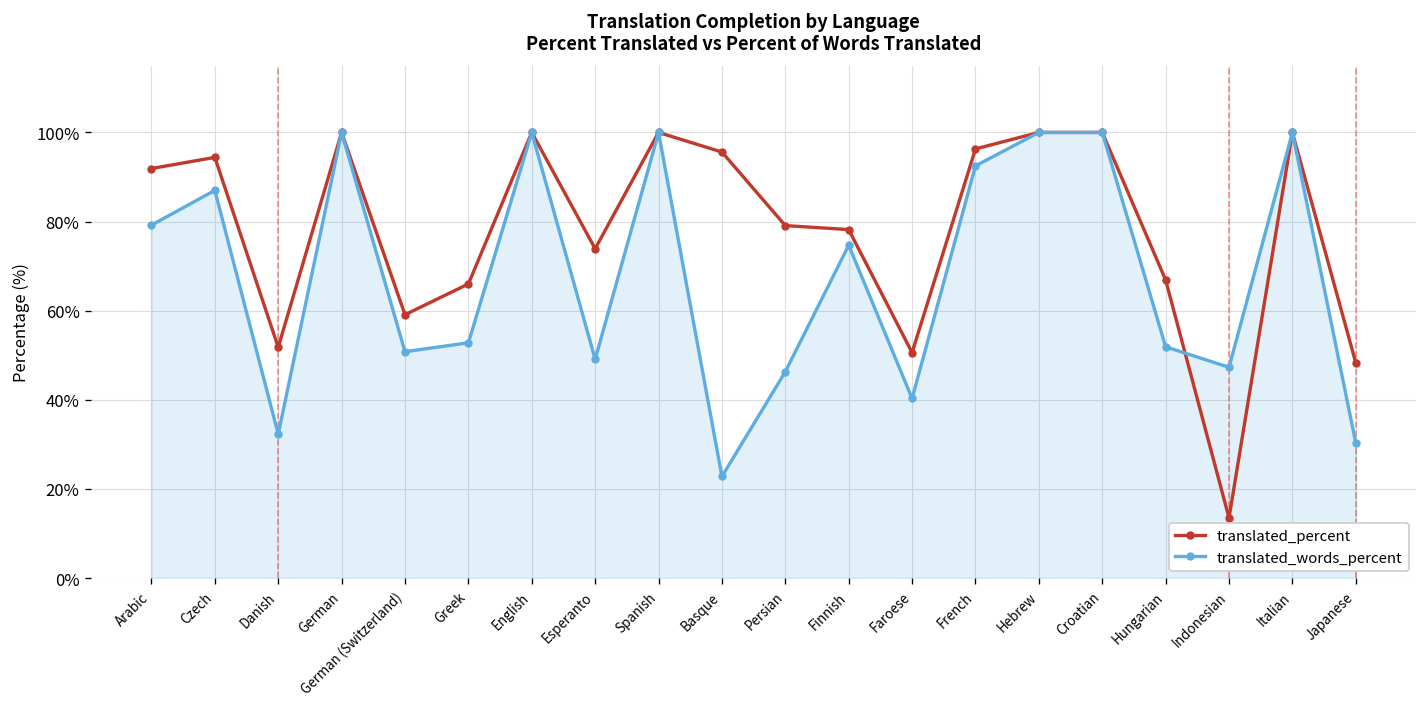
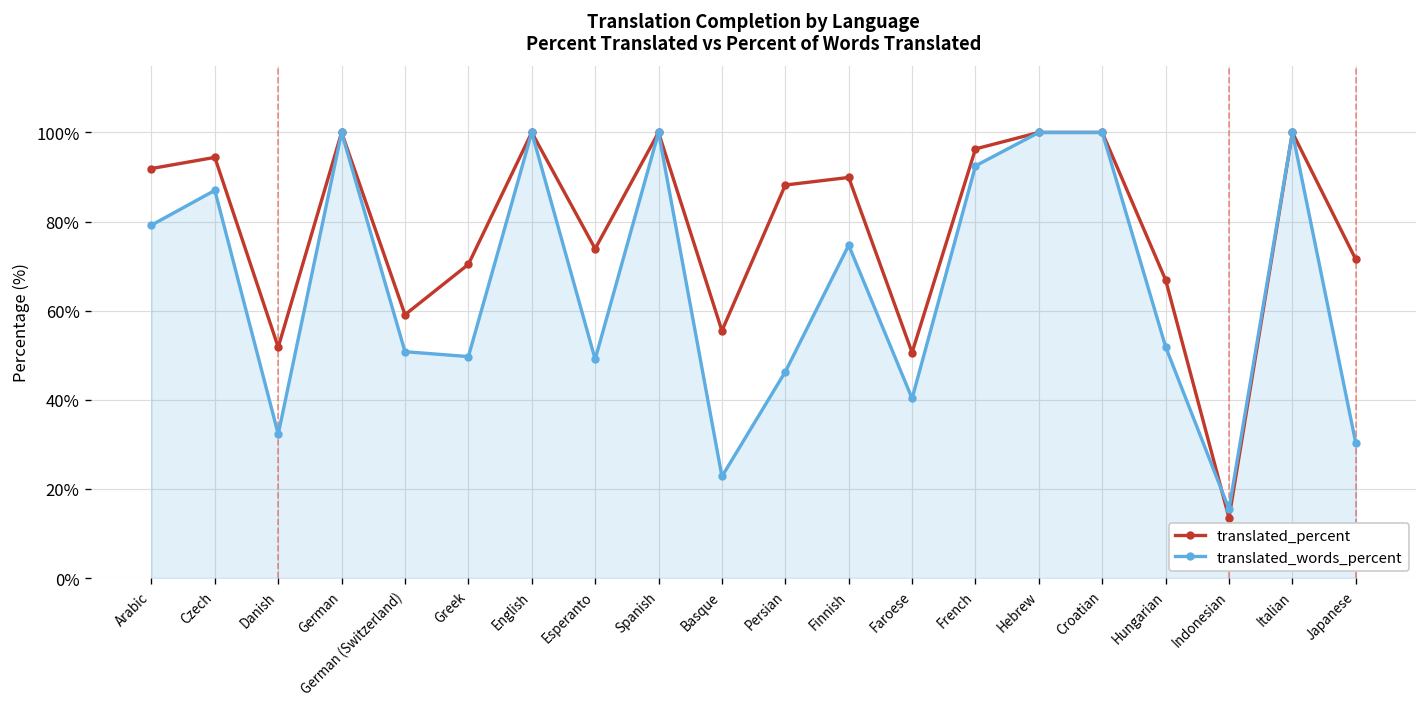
  {
    "translated_percent": {
      "Arabic": "92%",
      "Czech": "94%",
      "Danish": "52%",
      "German (Switzerland)": "59%",
-     "Greek": "66%",
+     "Greek": "70%",
      "Esperanto": "74%",
-     "Basque": "96%",
-     "Persian": "79%",
-     "Finnish": "78%",
+     "Basque": "56%",
+     "Persian": "88%",
+     "Finnish": "90%",
      "Faroese": "51%",
      "French": "96%",
      "Hungarian": "67%",
      "Indonesian": "14%",
-     "Japanese": "48%"
+     "Japanese": "72%"
    },
    "translated_words_percent": {
      "Arabic": "79%",
      "Czech": "87%",
      "Danish": "32%",
      "German (Switzerland)": "51%",
-     "Greek": "53%",
+     "Greek": "50%",
      "Esperanto": "49%",
      "Basque": "23%",
      "Persian": "46%",
      "Finnish": "75%",
      "Faroese": "40%",
      "French": "93%",
      "Hungarian": "52%",
-     "Indonesian": "47%",
+     "Indonesian": "16%",
      "Japanese": "30%"
    }
  }
